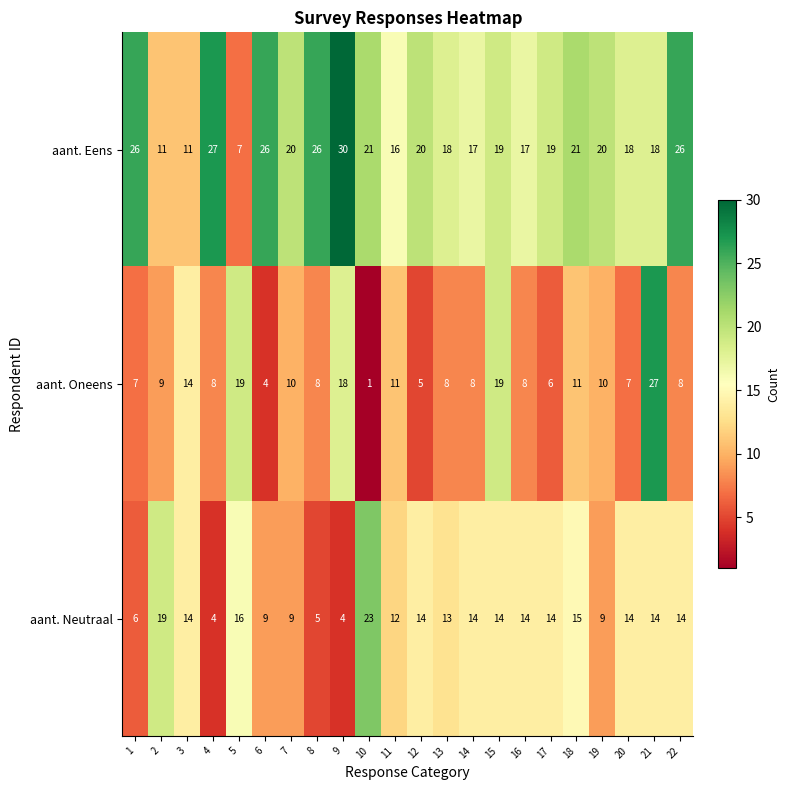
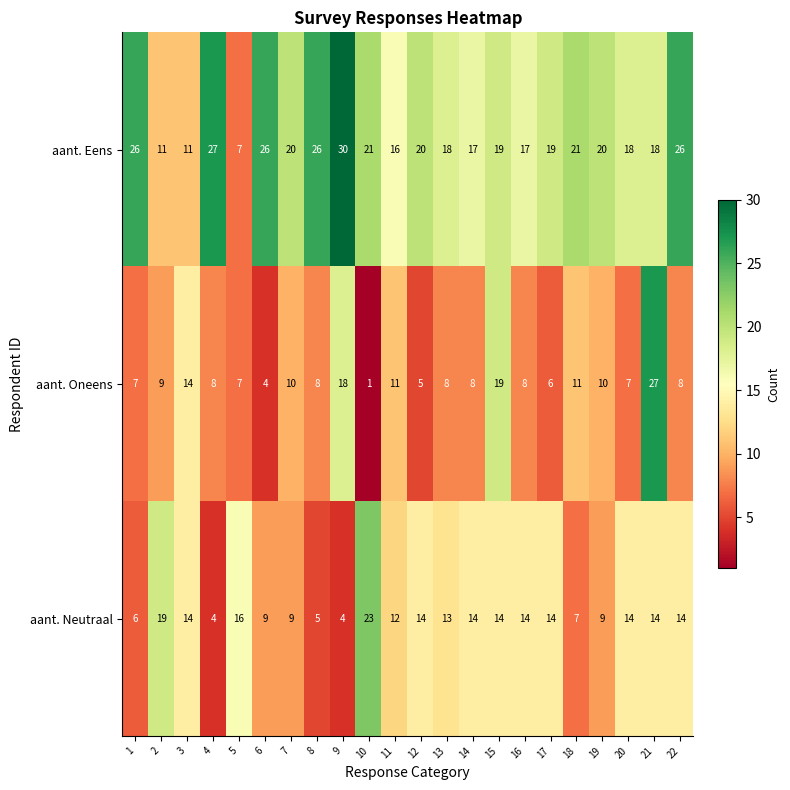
  {
    "aant. Eens": {
      "1": 26,
      "2": 11,
      "3": 11,
      "4": 27,
      "5": 7,
      "6": 26,
      "7": 20,
      "8": 26,
      "9": 30,
      "10": 21,
      "11": 16,
      "12": 20,
      "13": 18,
      "14": 17,
      "15": 19,
      "16": 17,
      "17": 19,
      "18": 21,
      "19": 20,
      "20": 18,
      "21": 18,
      "22": 26
    },
    "aant. Oneens": {
      "1": 7,
      "2": 9,
      "3": 14,
      "4": 8,
-     "5": 19,
+     "5": 7,
      "6": 4,
      "7": 10,
      "8": 8,
      "9": 18,
      "10": 1,
      "11": 11,
      "12": 5,
      "13": 8,
      "14": 8,
      "15": 19,
      "16": 8,
      "17": 6,
      "18": 11,
      "19": 10,
      "20": 7,
      "21": 27,
      "22": 8
    },
    "aant. Neutraal": {
      "1": 6,
      "2": 19,
      "3": 14,
      "4": 4,
      "5": 16,
      "6": 9,
      "7": 9,
      "8": 5,
      "9": 4,
      "10": 23,
      "11": 12,
      "12": 14,
      "13": 13,
      "14": 14,
      "15": 14,
      "16": 14,
      "17": 14,
-     "18": 15,
+     "18": 7,
      "19": 9,
      "20": 14,
      "21": 14,
      "22": 14
    }
  }
